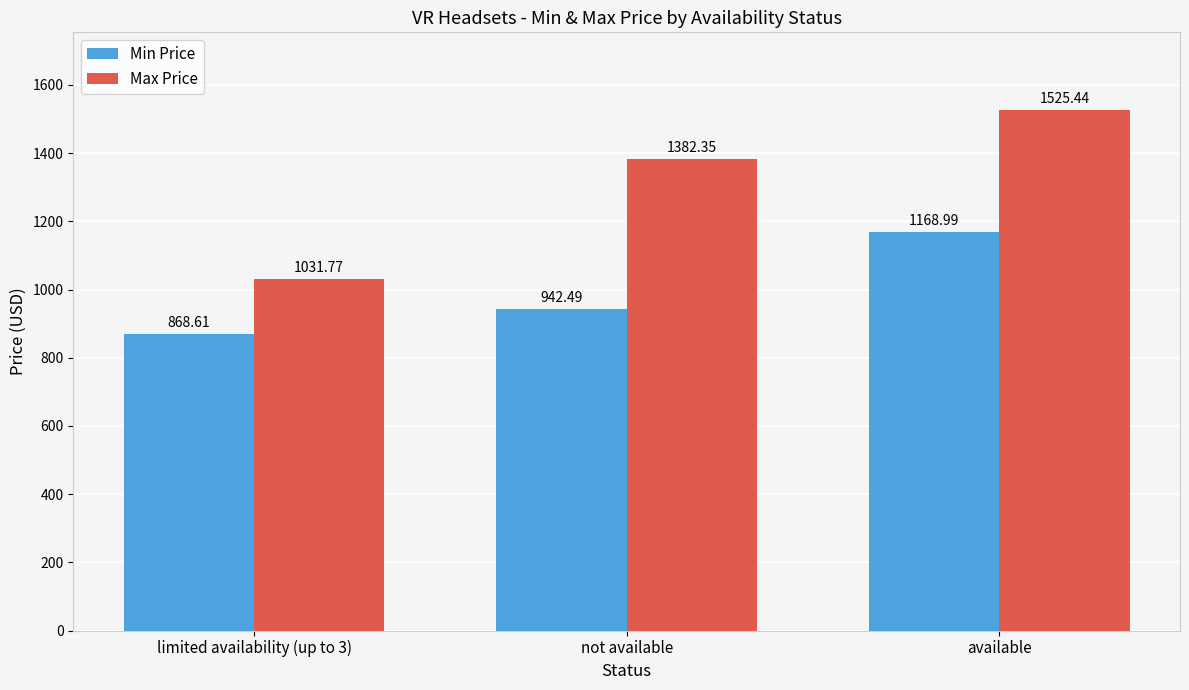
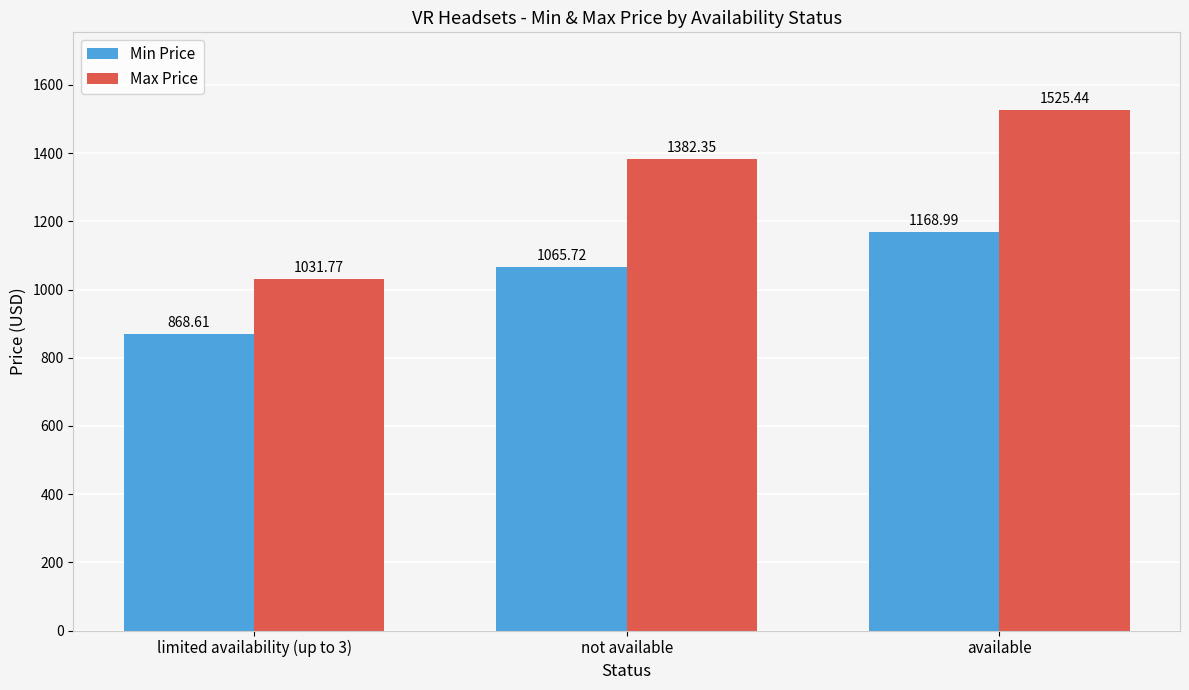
  {
    "Min Price": {
      "limited availability (up to 3)": 868.61,
-     "not available": 942.49,
+     "not available": 1065.72,
      "available": 1168.99
    },
    "Max Price": {
      "limited availability (up to 3)": 1031.77,
      "not available": 1382.35,
      "available": 1525.44
    }
  }
